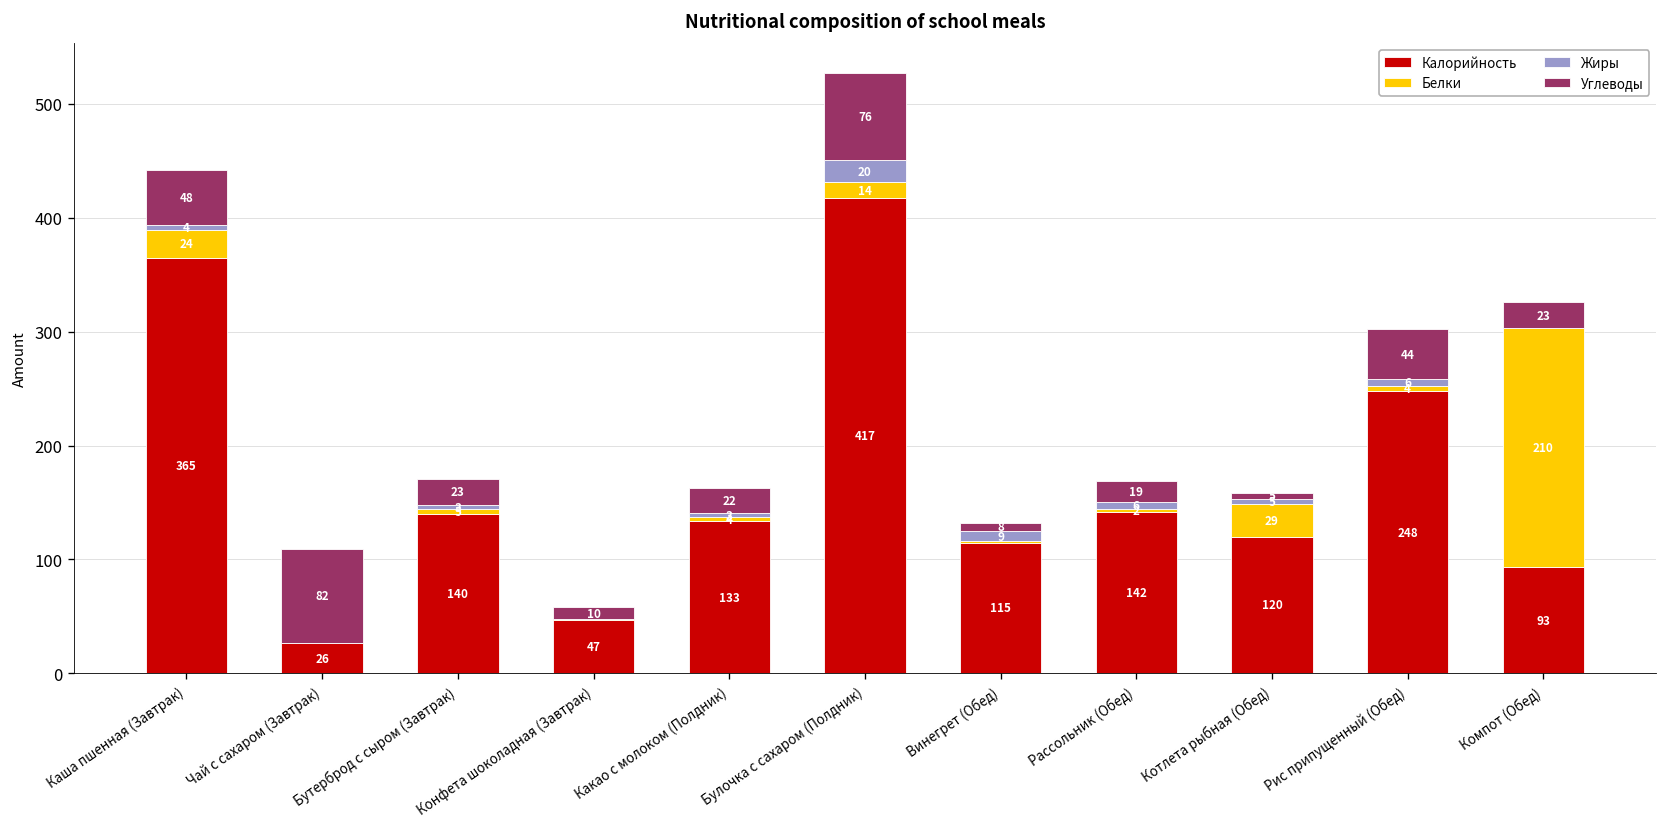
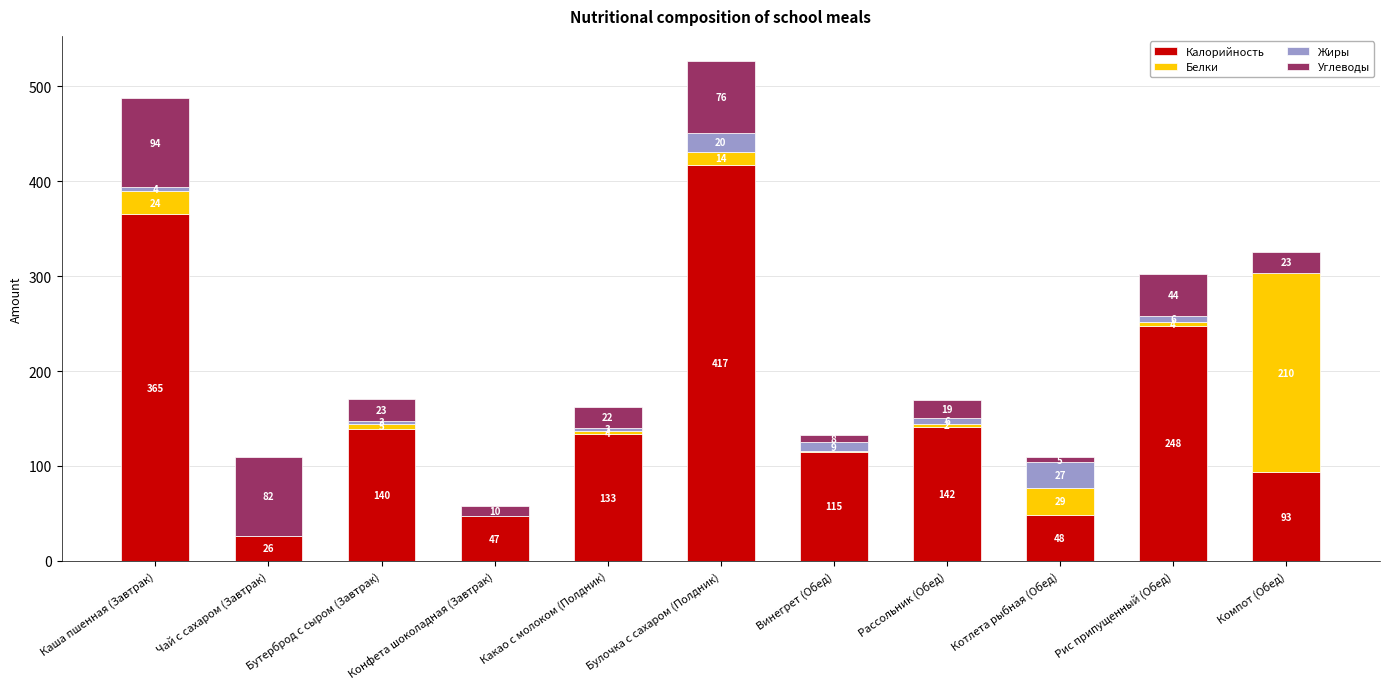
  {
    "Калорийность": {
      "Каша пшенная (Завтрак)": 365,
      "Чай с сахаром (Завтрак)": 26,
      "Бутерброд с сыром (Завтрак)": 140,
      "Конфета шоколадная (Завтрак)": 47,
      "Какао с молоком (Полдник)": 133,
      "Булочка с сахаром (Полдник)": 417,
      "Винегрет (Обед)": 115,
      "Рассольник (Обед)": 142,
-     "Котлета рыбная (Обед)": 120,
+     "Котлета рыбная (Обед)": 48,
      "Рис припущенный (Обед)": 248,
      "Компот (Обед)": 93
    },
    "Белки": {
      "Каша пшенная (Завтрак)": 24,
      "Булочка с сахаром (Полдник)": 14,
      "Рассольник (Обед)": 2,
      "Котлета рыбная (Обед)": 29,
      "Компот (Обед)": 210
    },
    "Жиры": {
      "Каша пшенная (Завтрак)": 4,
      "Булочка с сахаром (Полдник)": 20,
-     "Котлета рыбная (Обед)": 5
+     "Котлета рыбная (Обед)": 27
    },
    "Углеводы": {
-     "Каша пшенная (Завтрак)": 48,
+     "Каша пшенная (Завтрак)": 94,
      "Чай с сахаром (Завтрак)": 82,
      "Бутерброд с сыром (Завтрак)": 23,
      "Конфета шоколадная (Завтрак)": 10,
      "Какао с молоком (Полдник)": 22,
      "Булочка с сахаром (Полдник)": 76,
      "Рассольник (Обед)": 19,
      "Рис припущенный (Обед)": 44,
      "Компот (Обед)": 23
    }
  }
